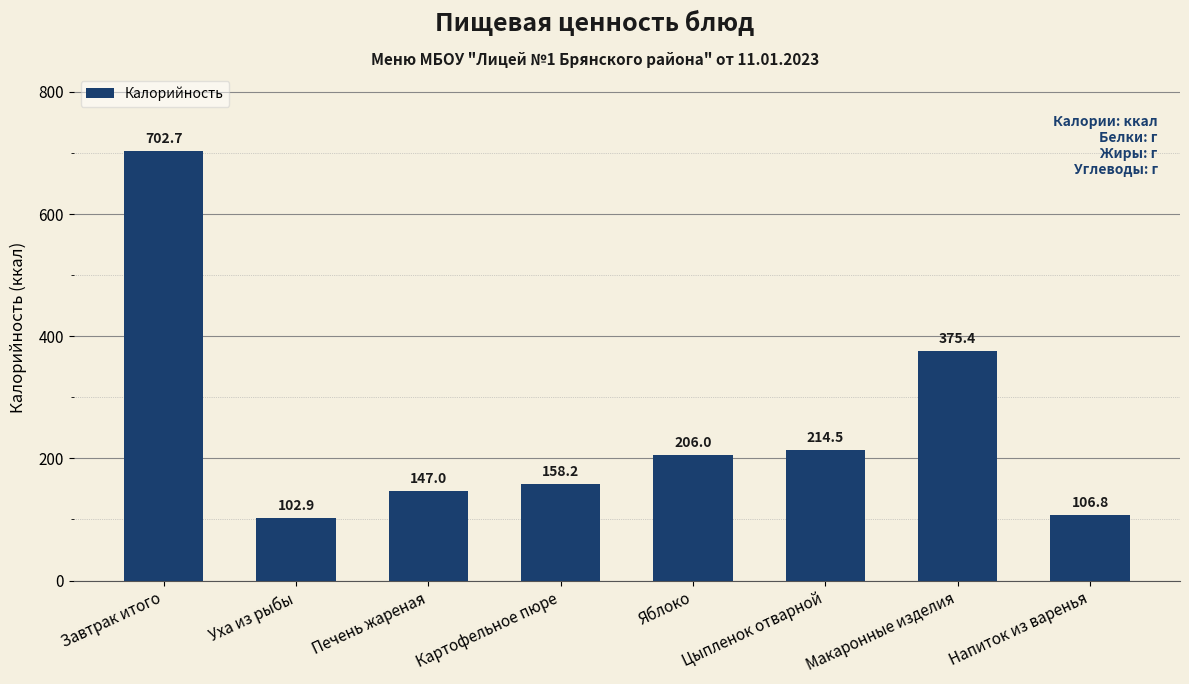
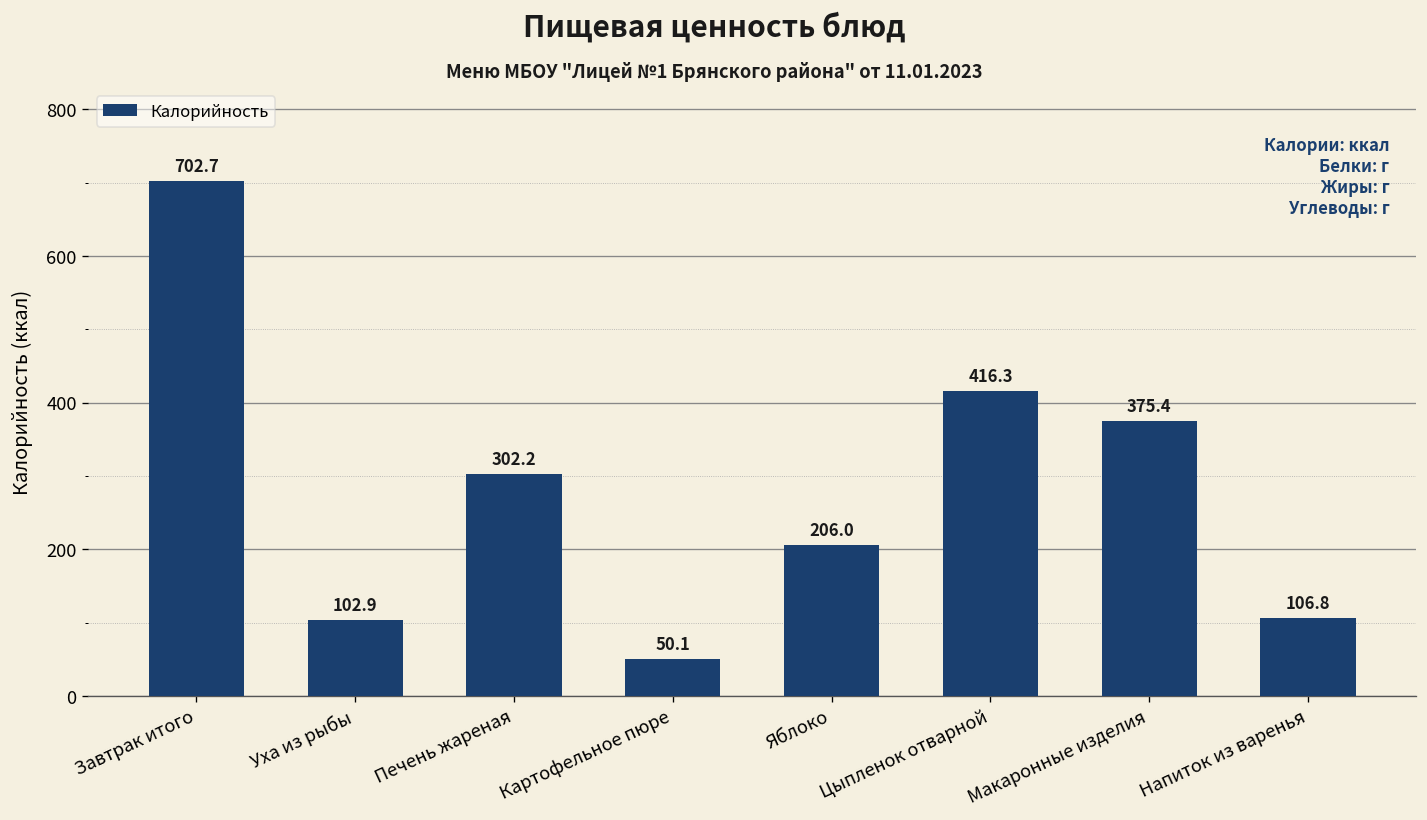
  {
    "Завтрак итого": 702.7,
    "Уха из рыбы": 102.9,
-   "Печень жареная": 147.0,
-   "Картофельное пюре": 158.2,
+   "Печень жареная": 302.2,
+   "Картофельное пюре": 50.1,
    "Яблоко": 206.0,
-   "Цыпленок отварной": 214.5,
+   "Цыпленок отварной": 416.3,
    "Макаронные изделия": 375.4,
    "Напиток из варенья": 106.8
  }
